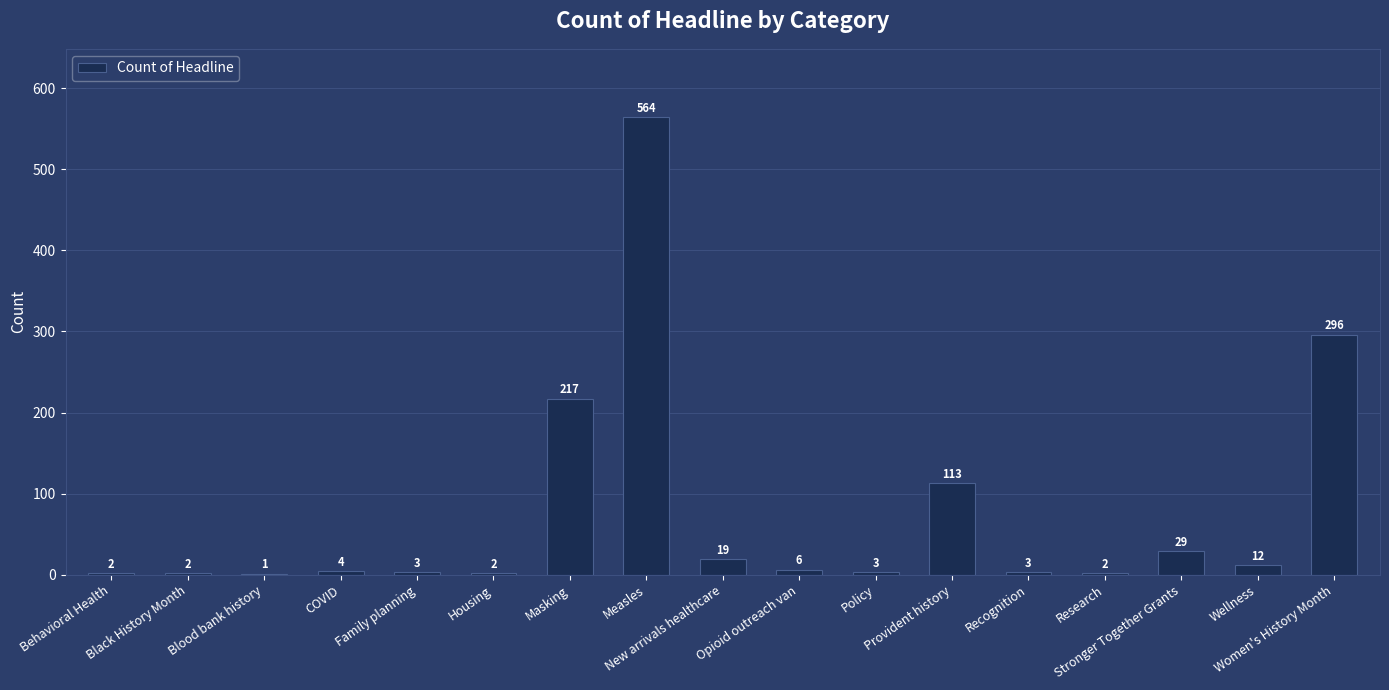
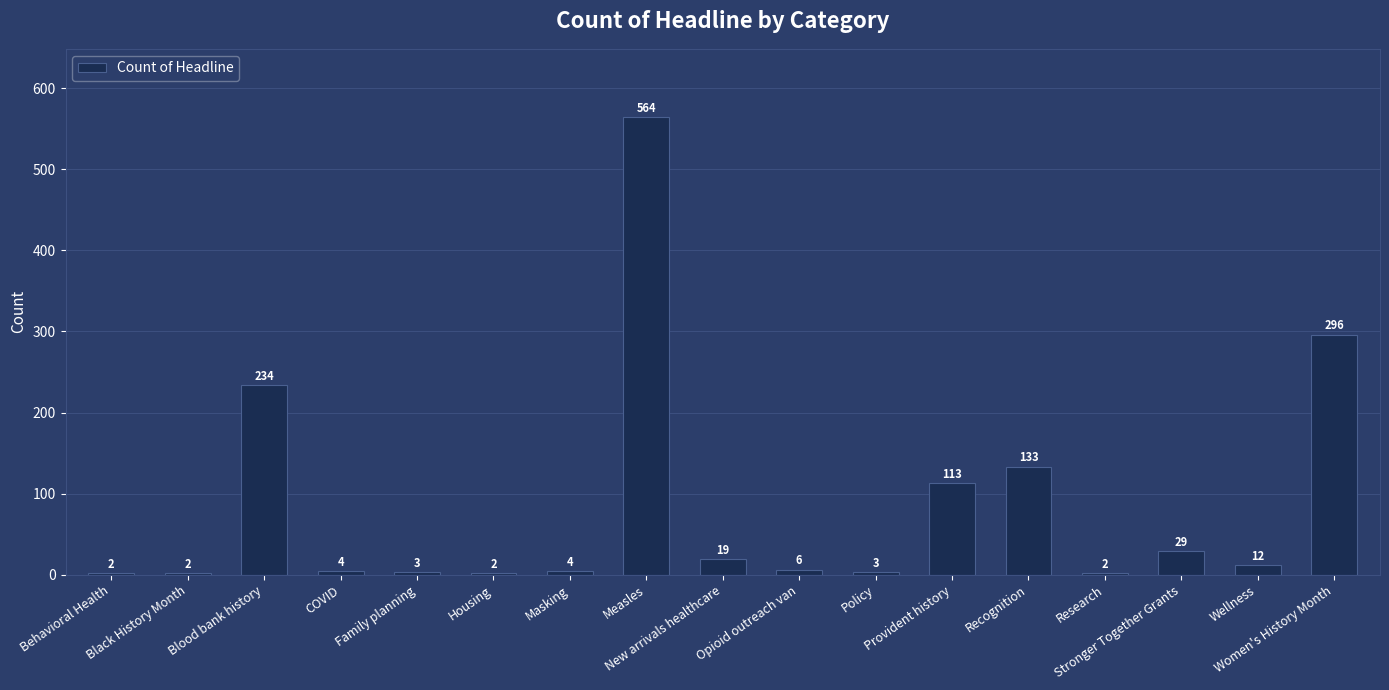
  {
    "Behavioral Health": 2,
    "Black History Month": 2,
-   "Blood bank history": 1,
+   "Blood bank history": 234,
    "COVID": 4,
    "Family planning": 3,
    "Housing": 2,
-   "Masking": 217,
+   "Masking": 4,
    "Measles": 564,
    "New arrivals healthcare": 19,
    "Opioid outreach van": 6,
    "Policy": 3,
    "Provident history": 113,
-   "Recognition": 3,
+   "Recognition": 133,
    "Research": 2,
    "Stronger Together Grants": 29,
    "Wellness": 12,
    "Women's History Month": 296
  }
